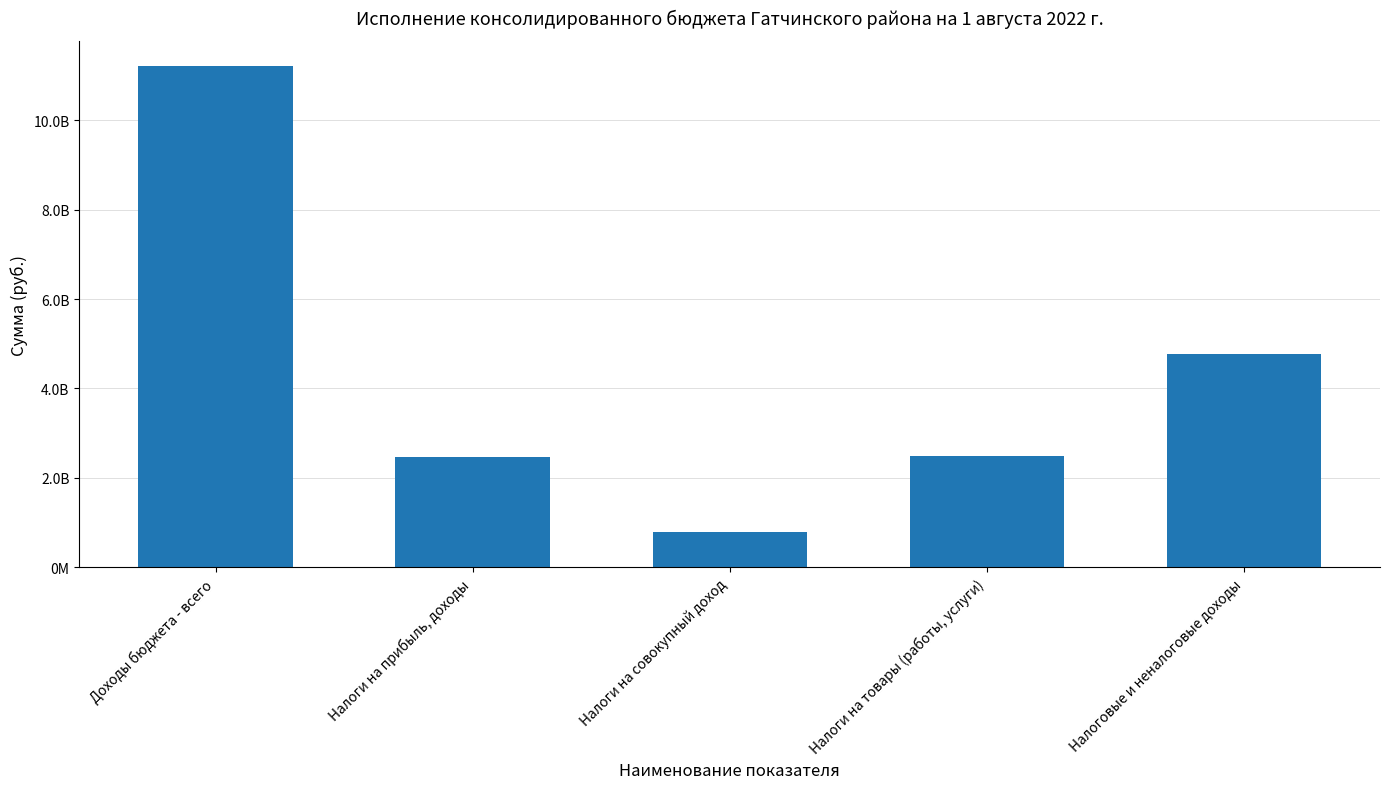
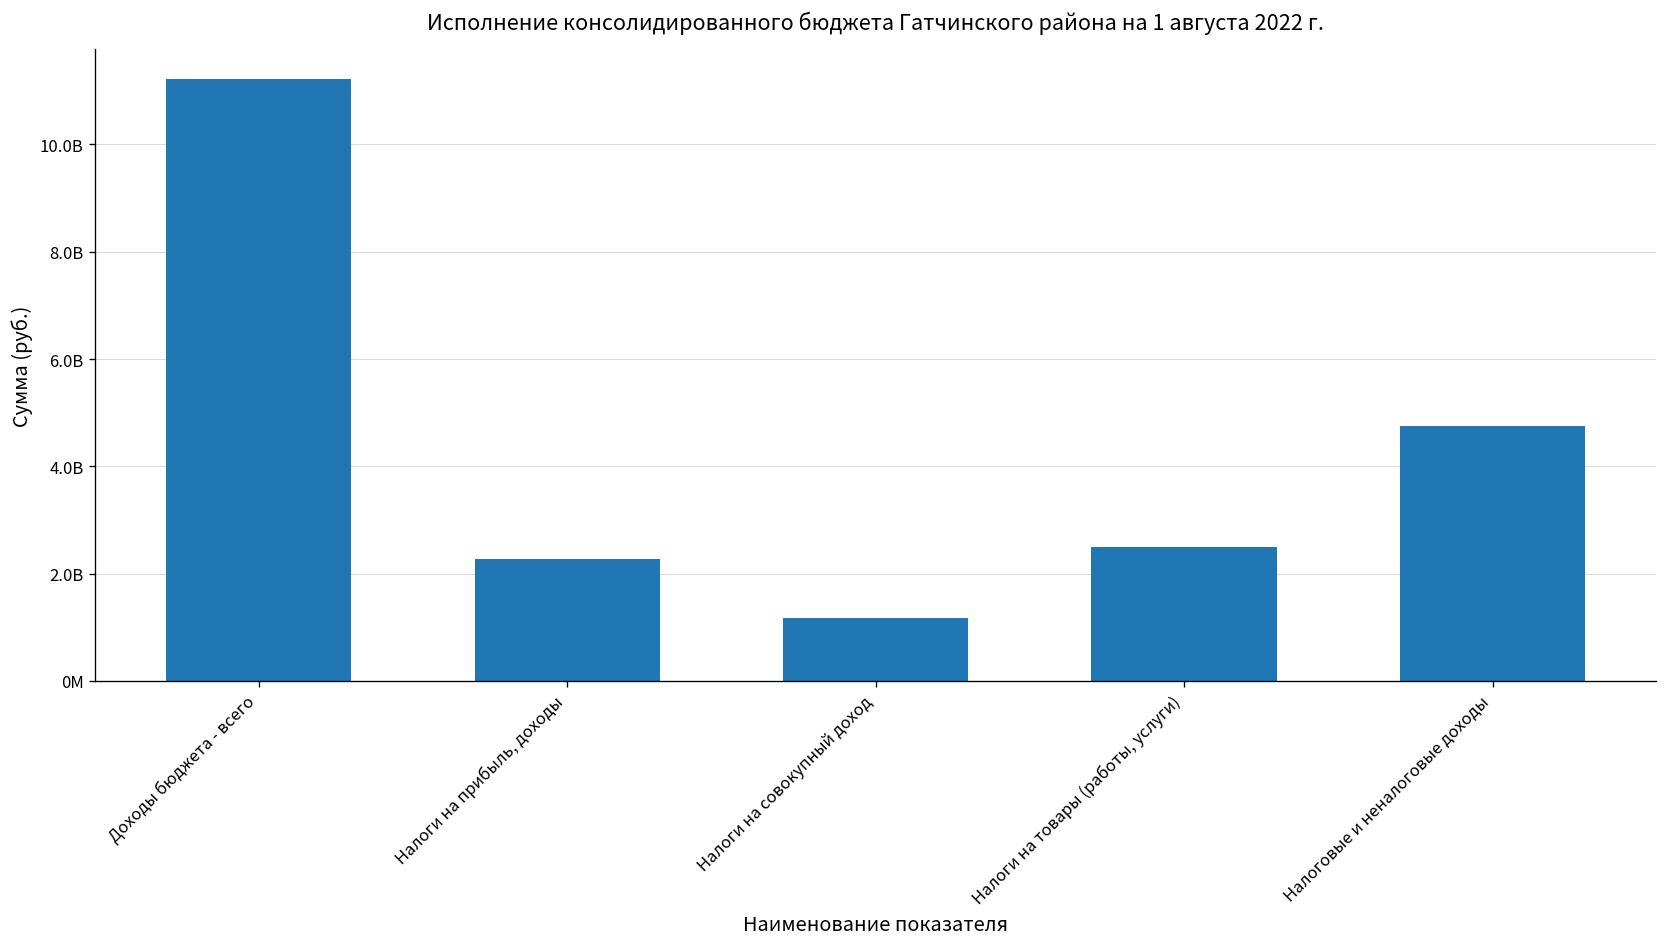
  {
    "Доходы бюджета - всего": 11200000000,
-   "Налоги на прибыль, доходы": 2500000000,
-   "Налоги на совокупный доход": 800000000,
+   "Налоги на прибыль, доходы": 2300000000,
+   "Налоги на совокупный доход": 1200000000,
    "Налоги на товары (работы, услуги)": 2500000000,
    "Налоговые и неналоговые доходы": 4800000000
  }
